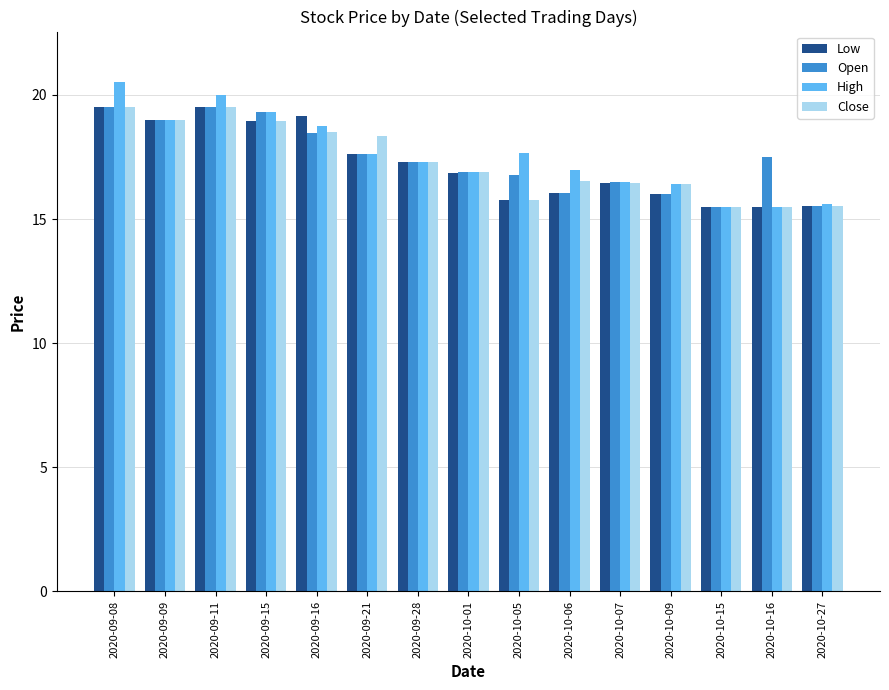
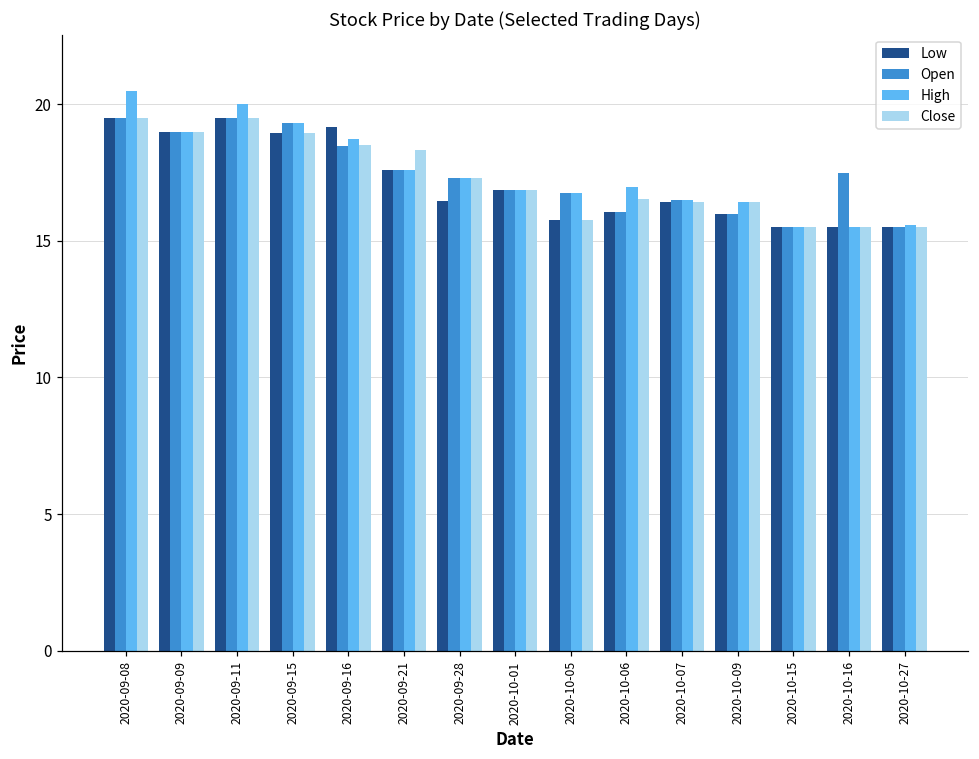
  {
    "Low": {
      "2020-09-08": 19.5,
      "2020-09-09": 19.0,
      "2020-09-11": 19.5,
      "2020-09-15": 19.0,
      "2020-09-16": 19.2,
      "2020-09-21": 17.6,
-     "2020-09-28": 17.3,
+     "2020-09-28": 16.5,
      "2020-10-01": 16.9,
      "2020-10-05": 15.8,
      "2020-10-06": 16.0,
      "2020-10-07": 16.4,
      "2020-10-09": 16.0,
      "2020-10-15": 15.5,
      "2020-10-16": 15.5,
      "2020-10-27": 15.5
    },
    "Open": {
      "2020-09-08": 19.5,
      "2020-09-09": 19.0,
      "2020-09-11": 19.5,
      "2020-09-15": 19.3,
      "2020-09-16": 18.5,
      "2020-09-21": 17.6,
      "2020-09-28": 17.3,
      "2020-10-01": 16.9,
      "2020-10-05": 16.8,
      "2020-10-06": 16.0,
      "2020-10-07": 16.5,
      "2020-10-09": 16.0,
      "2020-10-15": 15.5,
      "2020-10-16": 17.5,
      "2020-10-27": 15.5
    },
    "High": {
      "2020-09-08": 20.5,
      "2020-09-09": 19.0,
      "2020-09-11": 20.0,
      "2020-09-15": 19.3,
      "2020-09-16": 18.7,
      "2020-09-21": 17.6,
      "2020-09-28": 17.3,
      "2020-10-01": 16.9,
-     "2020-10-05": 17.7,
+     "2020-10-05": 16.8,
      "2020-10-06": 17.0,
      "2020-10-07": 16.5,
      "2020-10-09": 16.4,
      "2020-10-15": 15.5,
      "2020-10-16": 15.5,
      "2020-10-27": 15.6
    },
    "Close": {
      "2020-09-08": 19.5,
      "2020-09-09": 19.0,
      "2020-09-11": 19.5,
      "2020-09-15": 19.0,
      "2020-09-16": 18.5,
      "2020-09-21": 18.3,
      "2020-09-28": 17.3,
      "2020-10-01": 16.9,
      "2020-10-05": 15.8,
      "2020-10-06": 16.5,
      "2020-10-07": 16.4,
      "2020-10-09": 16.4,
      "2020-10-15": 15.5,
      "2020-10-16": 15.5,
      "2020-10-27": 15.5
    }
  }
